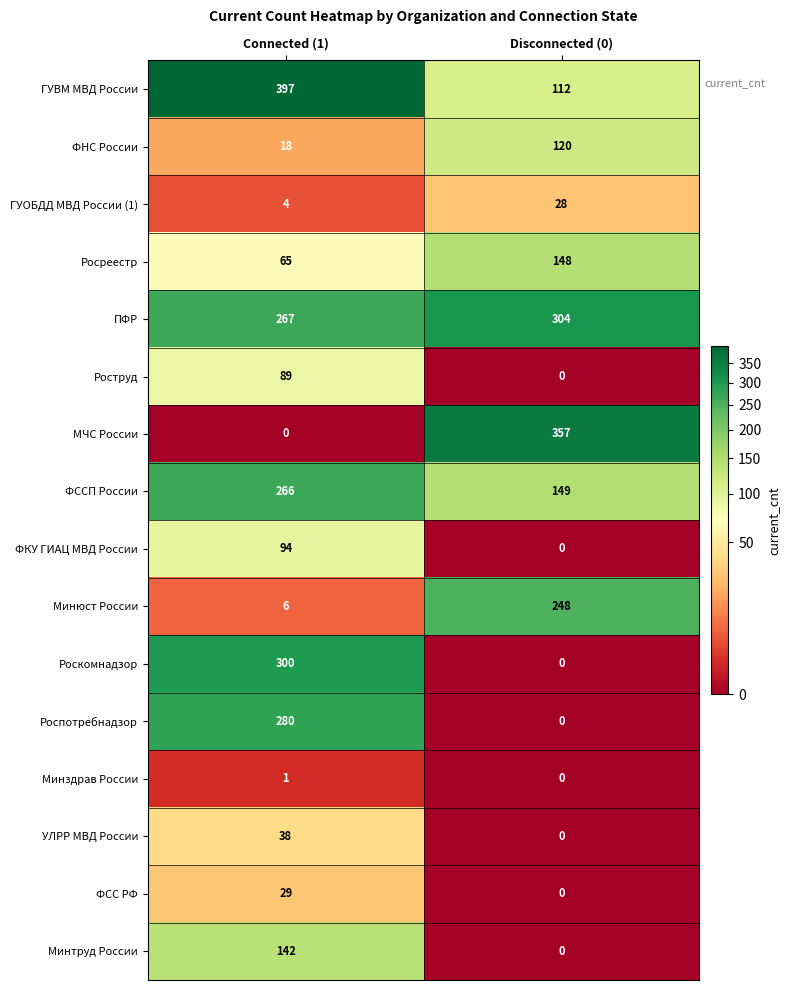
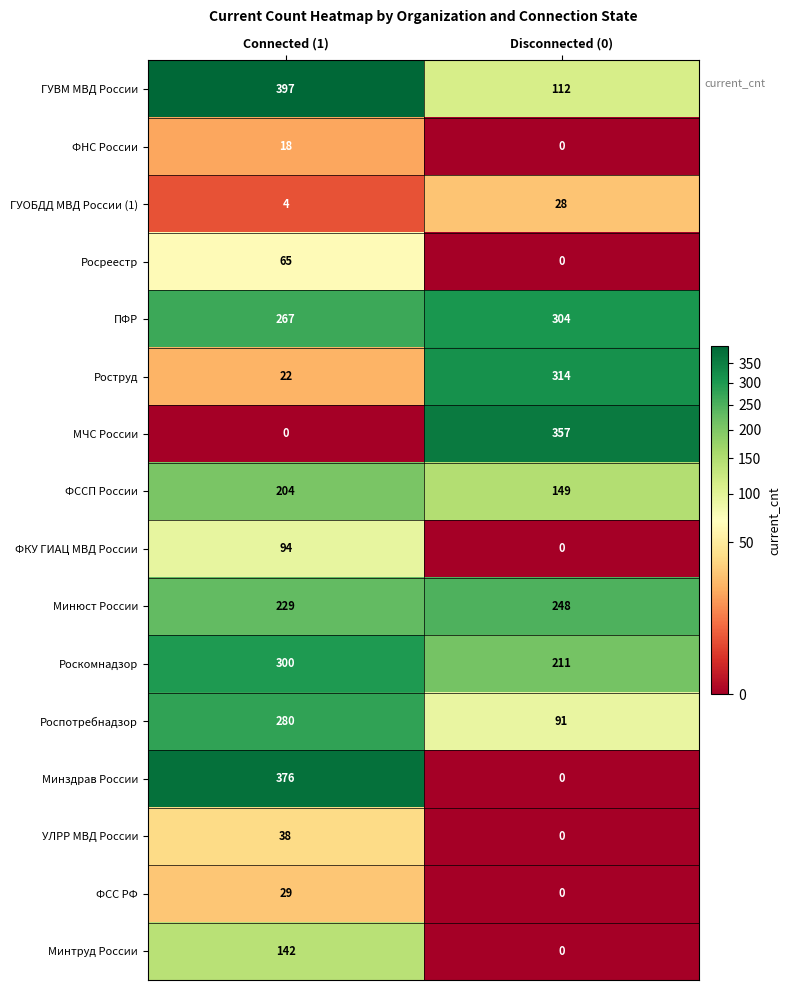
  {
    "ГУВМ МВД России": {
      "Connected (1)": 397,
      "Disconnected (0)": 112
    },
    "ФНС России": {
      "Connected (1)": 18,
-     "Disconnected (0)": 120
+     "Disconnected (0)": 0
    },
    "ГУОБДД МВД России (1)": {
      "Connected (1)": 4,
      "Disconnected (0)": 28
    },
    "Росреестр": {
      "Connected (1)": 65,
-     "Disconnected (0)": 148
+     "Disconnected (0)": 0
    },
    "ПФР": {
      "Connected (1)": 267,
      "Disconnected (0)": 304
    },
    "Роструд": {
-     "Connected (1)": 89,
-     "Disconnected (0)": 0
+     "Connected (1)": 22,
+     "Disconnected (0)": 314
    },
    "МЧС России": {
      "Connected (1)": 0,
      "Disconnected (0)": 357
    },
    "ФССП России": {
-     "Connected (1)": 266,
+     "Connected (1)": 204,
      "Disconnected (0)": 149
    },
    "ФКУ ГИАЦ МВД России": {
      "Connected (1)": 94,
      "Disconnected (0)": 0
    },
    "Минюст России": {
-     "Connected (1)": 6,
+     "Connected (1)": 229,
      "Disconnected (0)": 248
    },
    "Роскомнадзор": {
      "Connected (1)": 300,
-     "Disconnected (0)": 0
+     "Disconnected (0)": 211
    },
    "Роспотребнадзор": {
      "Connected (1)": 280,
-     "Disconnected (0)": 0
+     "Disconnected (0)": 91
    },
    "Минздрав России": {
-     "Connected (1)": 1,
+     "Connected (1)": 376,
      "Disconnected (0)": 0
    },
    "УЛРР МВД России": {
      "Connected (1)": 38,
      "Disconnected (0)": 0
    },
    "ФСС РФ": {
      "Connected (1)": 29,
      "Disconnected (0)": 0
    },
    "Минтруд России": {
      "Connected (1)": 142,
      "Disconnected (0)": 0
    }
  }
